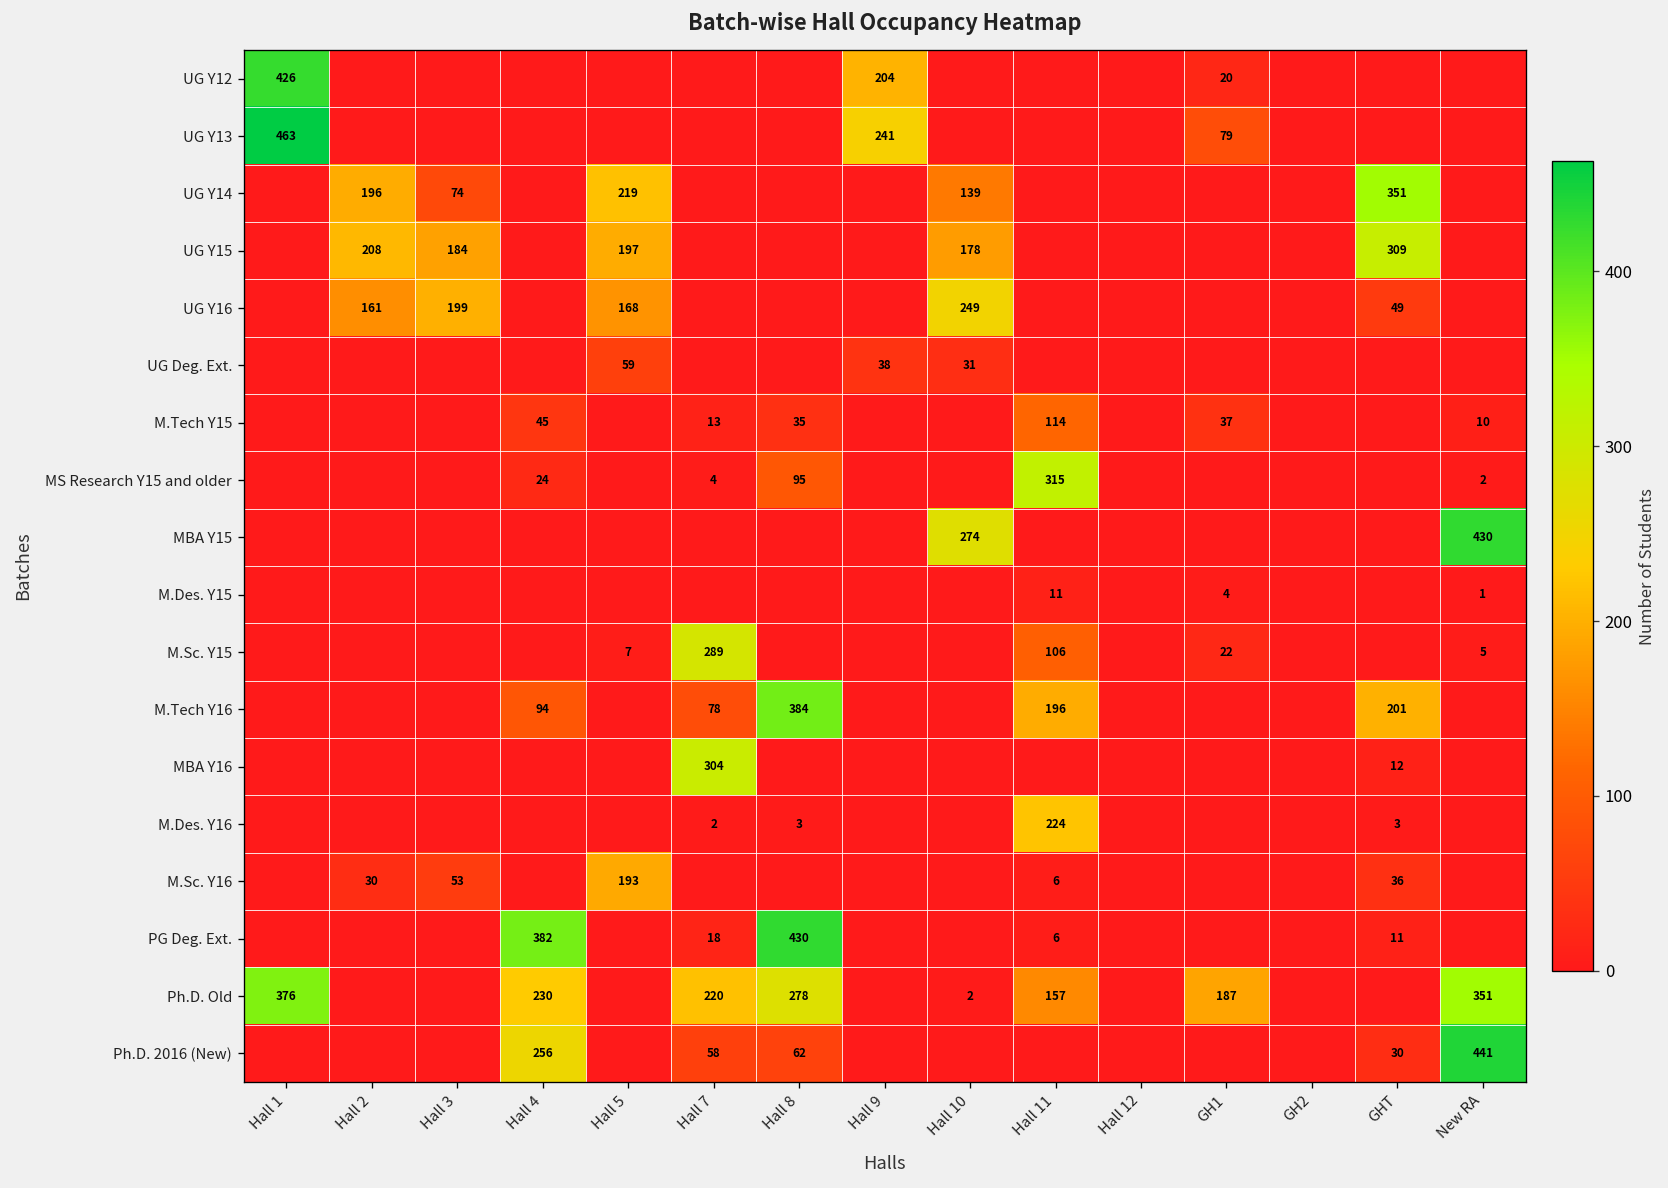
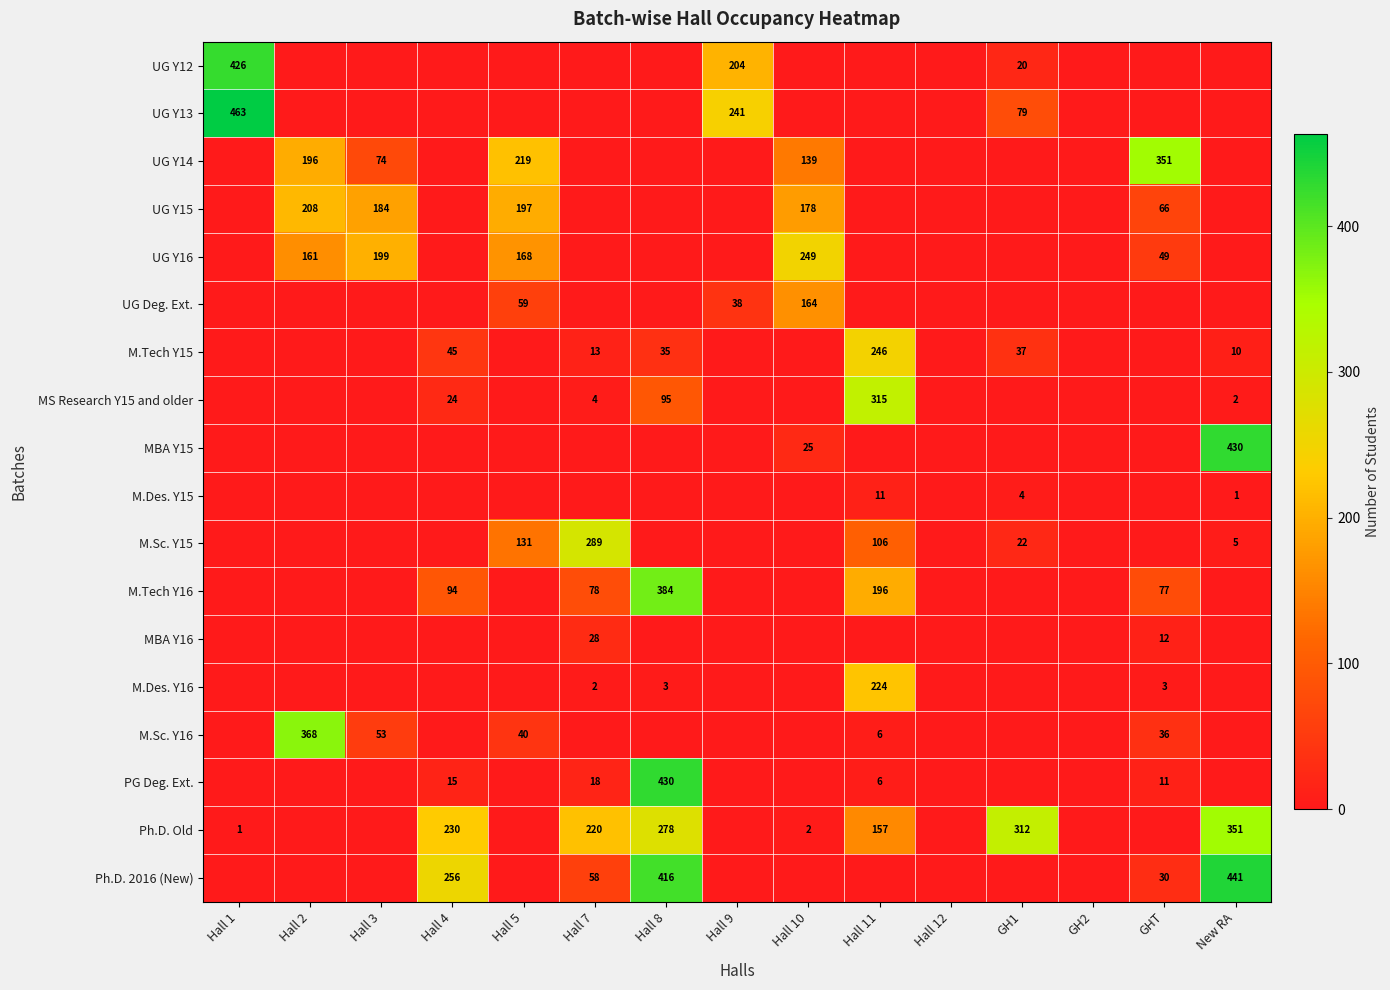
  {
    "UG Y12": {
      "Hall 1": 426,
      "Hall 9": 204,
      "GH1": 20
    },
    "UG Y13": {
      "Hall 1": 463,
      "Hall 9": 241,
      "GH1": 79
    },
    "UG Y14": {
      "Hall 2": 196,
      "Hall 3": 74,
      "Hall 5": 219,
      "Hall 10": 139,
      "GHT": 351
    },
    "UG Y15": {
      "Hall 2": 208,
      "Hall 3": 184,
      "Hall 5": 197,
      "Hall 10": 178,
-     "GHT": 309
+     "GHT": 66
    },
    "UG Y16": {
      "Hall 2": 161,
      "Hall 3": 199,
      "Hall 5": 168,
      "Hall 10": 249,
      "GHT": 49
    },
    "UG Deg. Ext.": {
      "Hall 5": 59,
      "Hall 9": 38,
-     "Hall 10": 31
+     "Hall 10": 164
    },
    "M.Tech Y15": {
      "Hall 4": 45,
      "Hall 7": 13,
      "Hall 8": 35,
-     "Hall 11": 114,
+     "Hall 11": 246,
      "GH1": 37,
      "New RA": 10
    },
    "MS Research Y15 and older": {
      "Hall 4": 24,
      "Hall 7": 4,
      "Hall 8": 95,
      "Hall 11": 315,
      "New RA": 2
    },
    "MBA Y15": {
-     "Hall 10": 274,
+     "Hall 10": 25,
      "New RA": 430
    },
    "M.Des. Y15": {
      "Hall 11": 11,
      "GH1": 4,
      "New RA": 1
    },
    "M.Sc. Y15": {
-     "Hall 5": 7,
+     "Hall 5": 131,
      "Hall 7": 289,
      "Hall 11": 106,
      "GH1": 22,
      "New RA": 5
    },
    "M.Tech Y16": {
      "Hall 4": 94,
      "Hall 7": 78,
      "Hall 8": 384,
      "Hall 11": 196,
-     "GHT": 201
+     "GHT": 77
    },
    "MBA Y16": {
-     "Hall 7": 304,
+     "Hall 7": 28,
      "GHT": 12
    },
    "M.Des. Y16": {
      "Hall 7": 2,
      "Hall 8": 3,
      "Hall 11": 224,
      "GHT": 3
    },
    "M.Sc. Y16": {
-     "Hall 2": 30,
+     "Hall 2": 368,
      "Hall 3": 53,
-     "Hall 5": 193,
+     "Hall 5": 40,
      "Hall 11": 6,
      "GHT": 36
    },
    "PG Deg. Ext.": {
-     "Hall 4": 382,
+     "Hall 4": 15,
      "Hall 7": 18,
      "Hall 8": 430,
      "Hall 11": 6,
      "GHT": 11
    },
    "Ph.D. Old": {
-     "Hall 1": 376,
+     "Hall 1": 1,
      "Hall 4": 230,
      "Hall 7": 220,
      "Hall 8": 278,
      "Hall 10": 2,
      "Hall 11": 157,
-     "GH1": 187,
+     "GH1": 312,
      "New RA": 351
    },
    "Ph.D. 2016 (New)": {
      "Hall 4": 256,
      "Hall 7": 58,
-     "Hall 8": 62,
+     "Hall 8": 416,
      "GHT": 30,
      "New RA": 441
    }
  }
